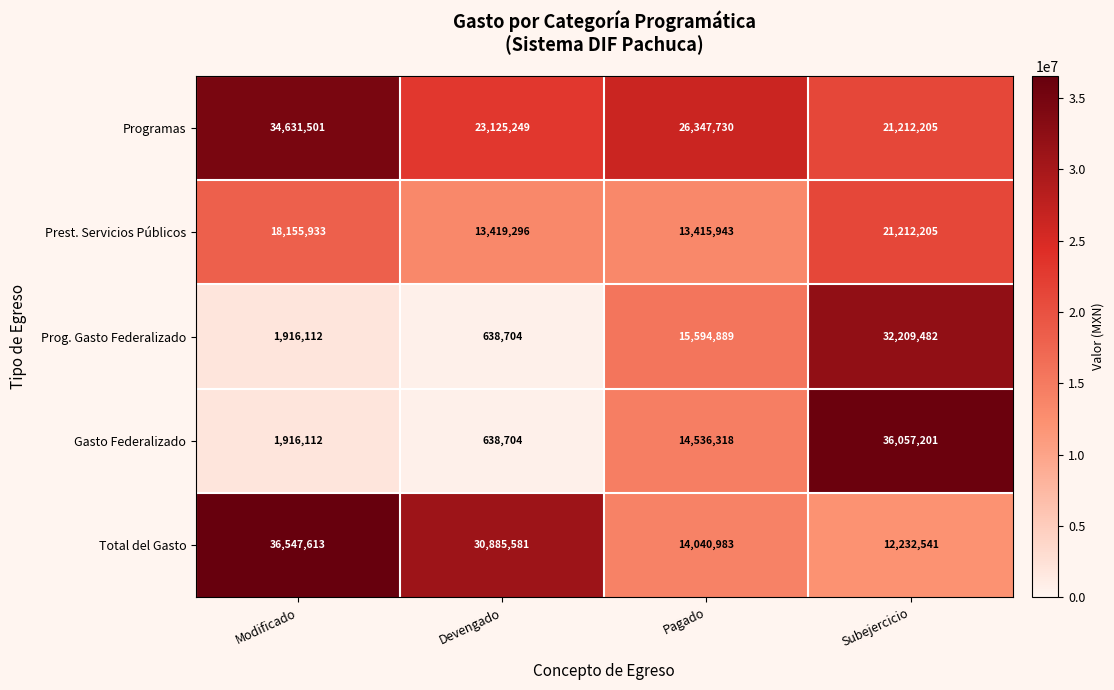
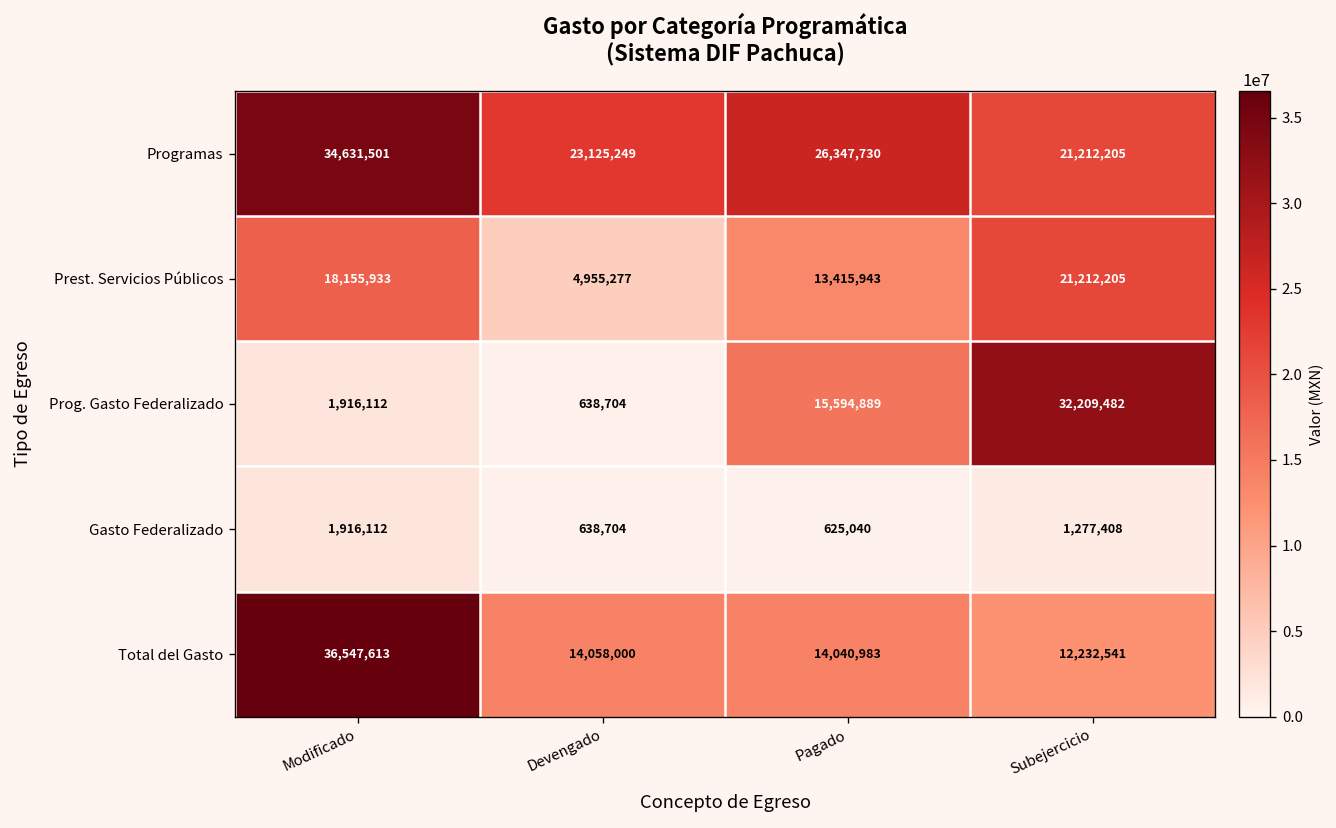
  {
    "Programas": {
      "Modificado": "34,631,501",
      "Devengado": "23,125,249",
      "Pagado": "26,347,730",
      "Subejercicio": "21,212,205"
    },
    "Prest. Servicios Públicos": {
      "Modificado": "18,155,933",
-     "Devengado": "13,419,296",
+     "Devengado": "4,955,277",
      "Pagado": "13,415,943",
      "Subejercicio": "21,212,205"
    },
    "Prog. Gasto Federalizado": {
      "Modificado": "1,916,112",
      "Devengado": "638,704",
      "Pagado": "15,594,889",
      "Subejercicio": "32,209,482"
    },
    "Gasto Federalizado": {
      "Modificado": "1,916,112",
      "Devengado": "638,704",
-     "Pagado": "14,536,318",
-     "Subejercicio": "36,057,201"
+     "Pagado": "625,040",
+     "Subejercicio": "1,277,408"
    },
    "Total del Gasto": {
      "Modificado": "36,547,613",
-     "Devengado": "30,885,581",
+     "Devengado": "14,058,000",
      "Pagado": "14,040,983",
      "Subejercicio": "12,232,541"
    }
  }
